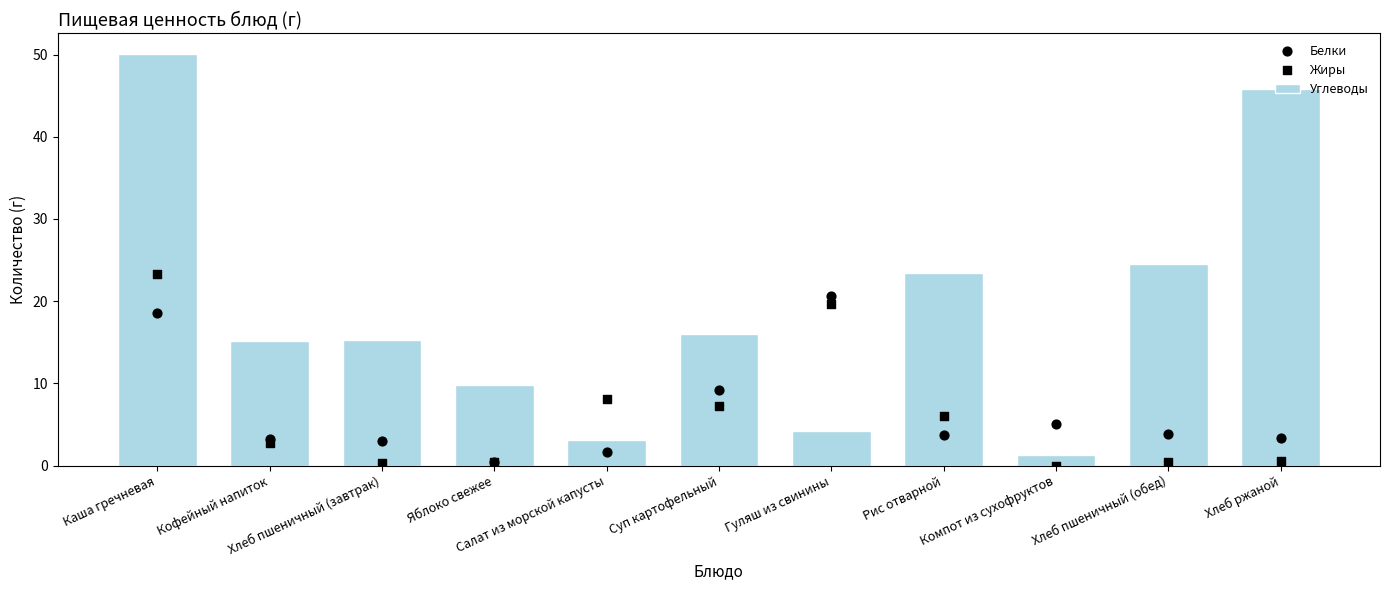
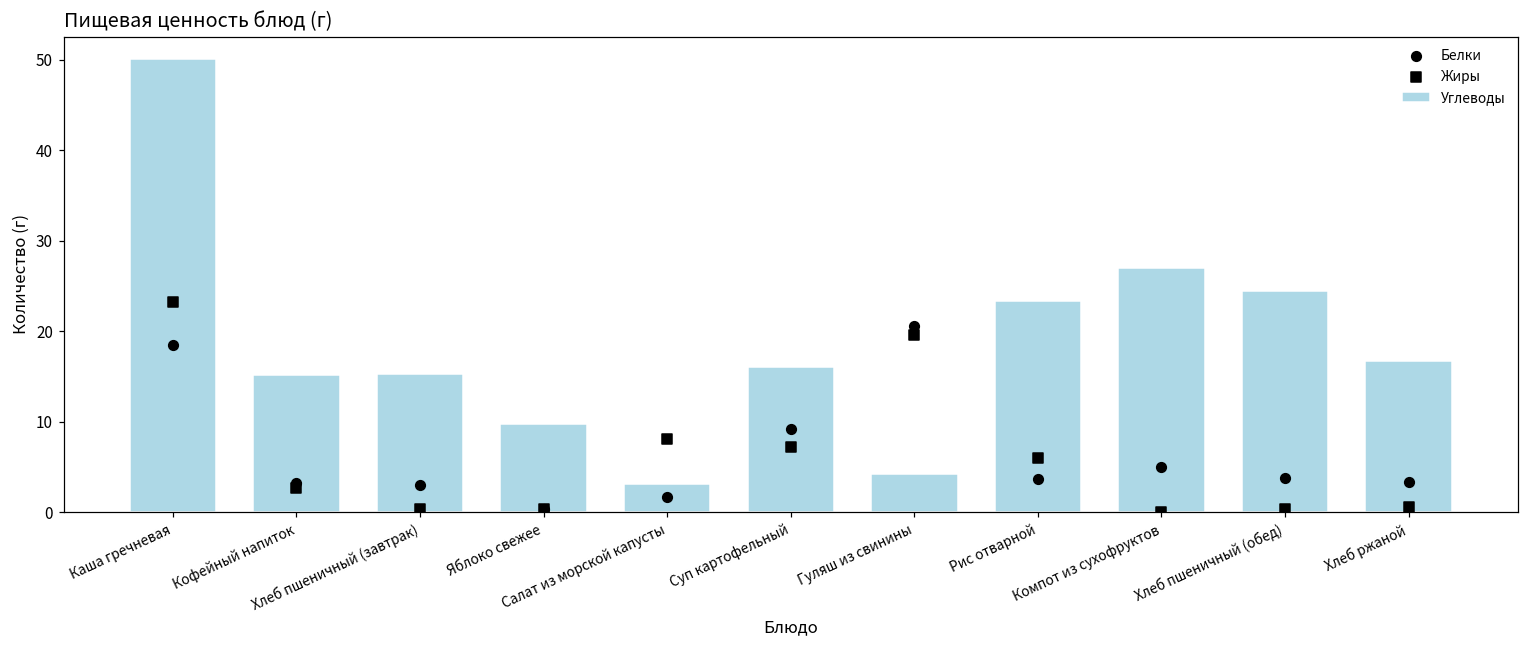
  {
    "Углеводы": {
      "Каша гречневая": 50,
      "Кофейный напиток": 15,
      "Хлеб пшеничный (завтрак)": 15,
      "Яблоко свежее": 10,
      "Салат из морской капусты": 3,
      "Суп картофельный": 16,
      "Гуляш из свинины": 4,
      "Рис отварной": 23,
-     "Компот из сухофруктов": 1,
+     "Компот из сухофруктов": 27,
      "Хлеб пшеничный (обед)": 25,
-     "Хлеб ржаной": 46
+     "Хлеб ржаной": 17
    }
  }
